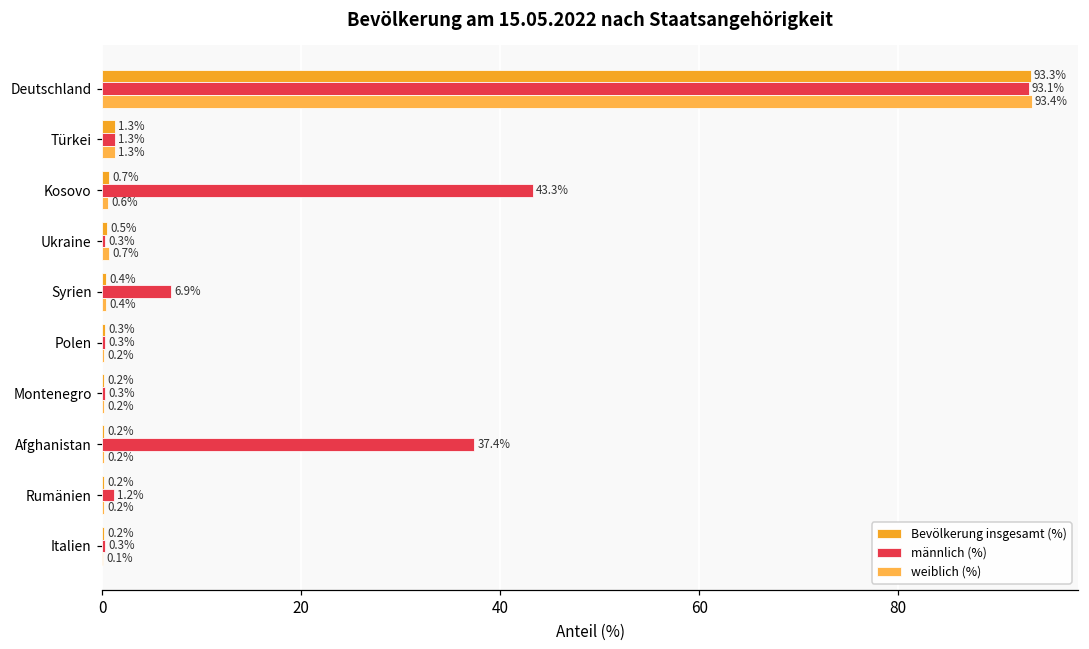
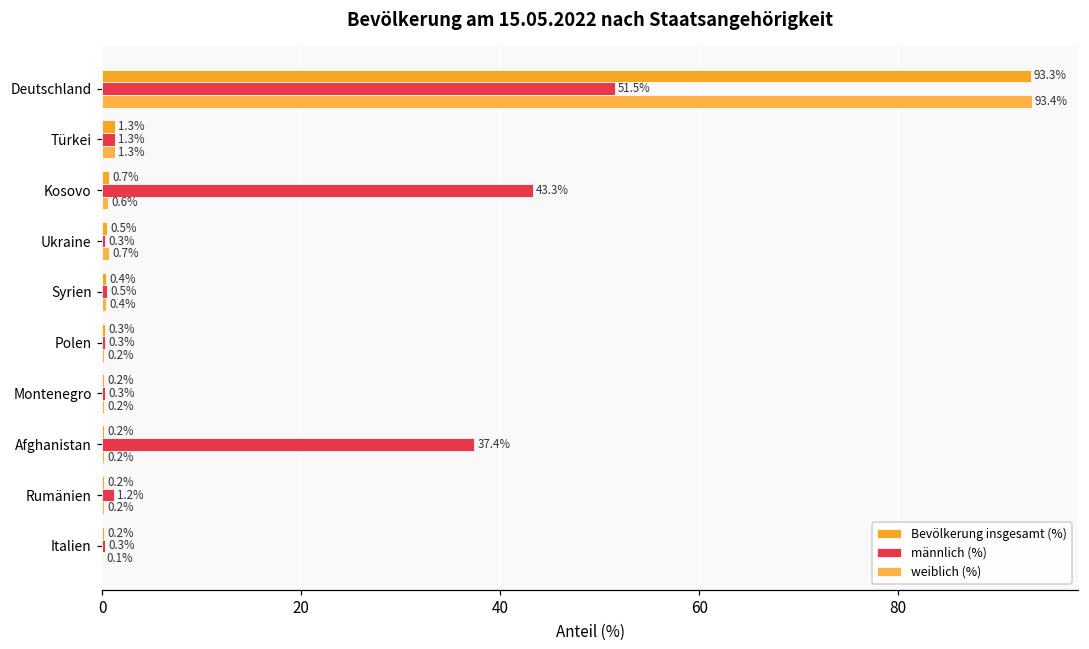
  {
    "männlich (%)": {
-     "Deutschland": "93.1%",
+     "Deutschland": "51.5%",
      "Türkei": "1.3%",
      "Kosovo": "43.3%",
      "Ukraine": "0.3%",
-     "Syrien": "6.9%",
+     "Syrien": "0.5%",
      "Polen": "0.3%",
      "Montenegro": "0.3%",
      "Afghanistan": "37.4%",
      "Rumänien": "1.2%",
      "Italien": "0.3%"
    }
  }
